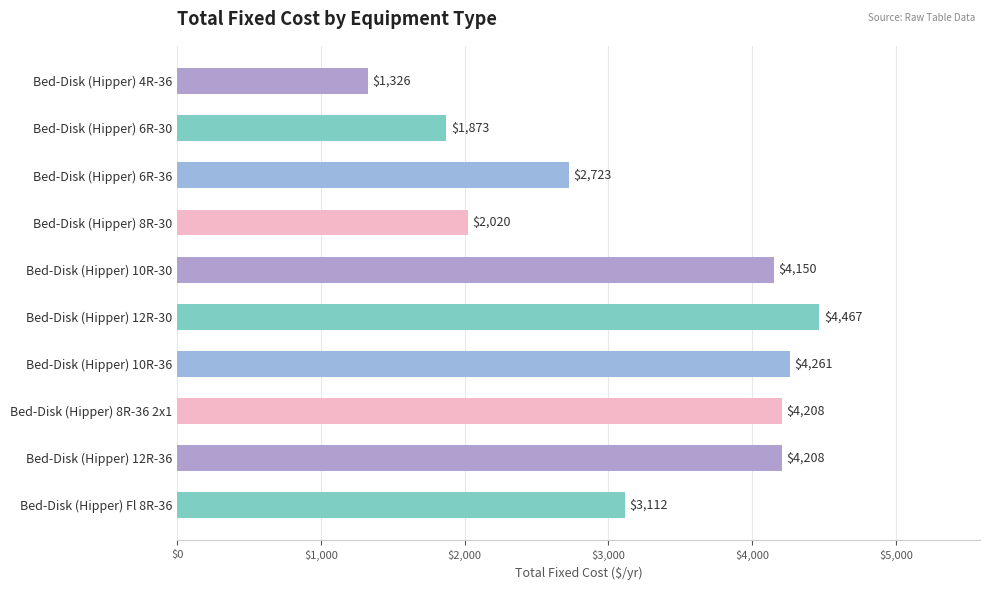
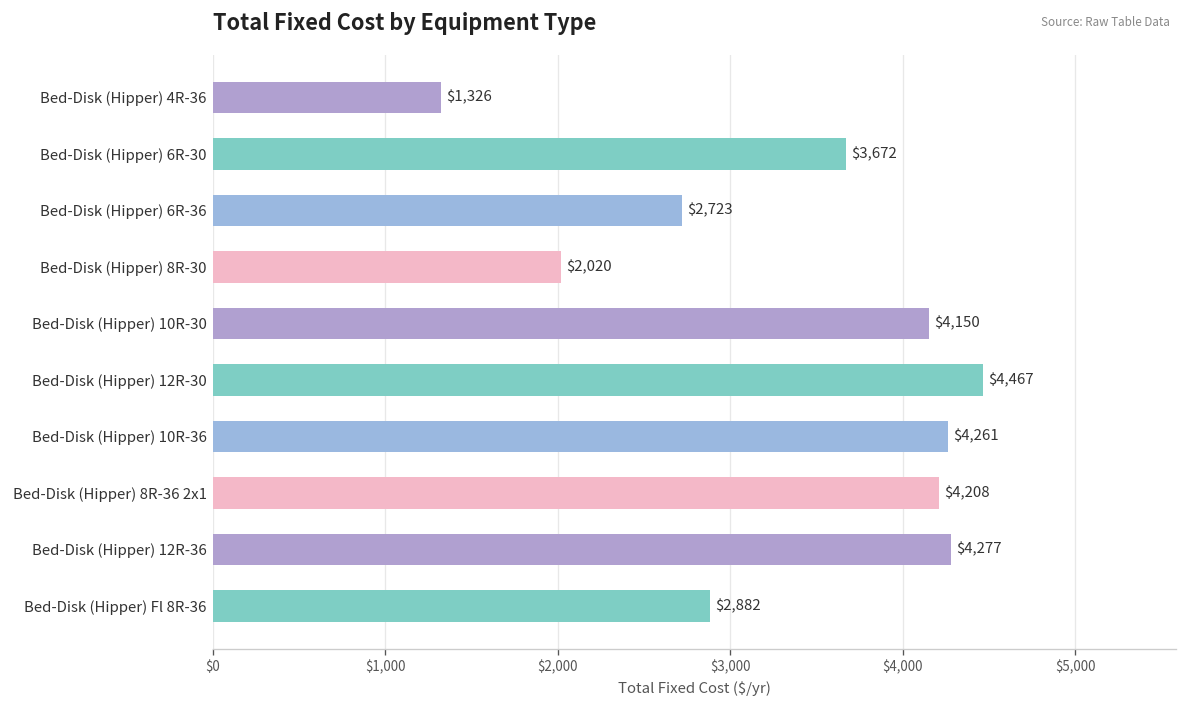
  {
    "Bed-Disk (Hipper) 4R-36": "$1,326",
-   "Bed-Disk (Hipper) 6R-30": "$1,873",
+   "Bed-Disk (Hipper) 6R-30": "$3,672",
    "Bed-Disk (Hipper) 6R-36": "$2,723",
    "Bed-Disk (Hipper) 8R-30": "$2,020",
    "Bed-Disk (Hipper) 10R-30": "$4,150",
    "Bed-Disk (Hipper) 12R-30": "$4,467",
    "Bed-Disk (Hipper) 10R-36": "$4,261",
    "Bed-Disk (Hipper) 8R-36 2x1": "$4,208",
-   "Bed-Disk (Hipper) 12R-36": "$4,208",
-   "Bed-Disk (Hipper) Fl 8R-36": "$3,112"
+   "Bed-Disk (Hipper) 12R-36": "$4,277",
+   "Bed-Disk (Hipper) Fl 8R-36": "$2,882"
  }
